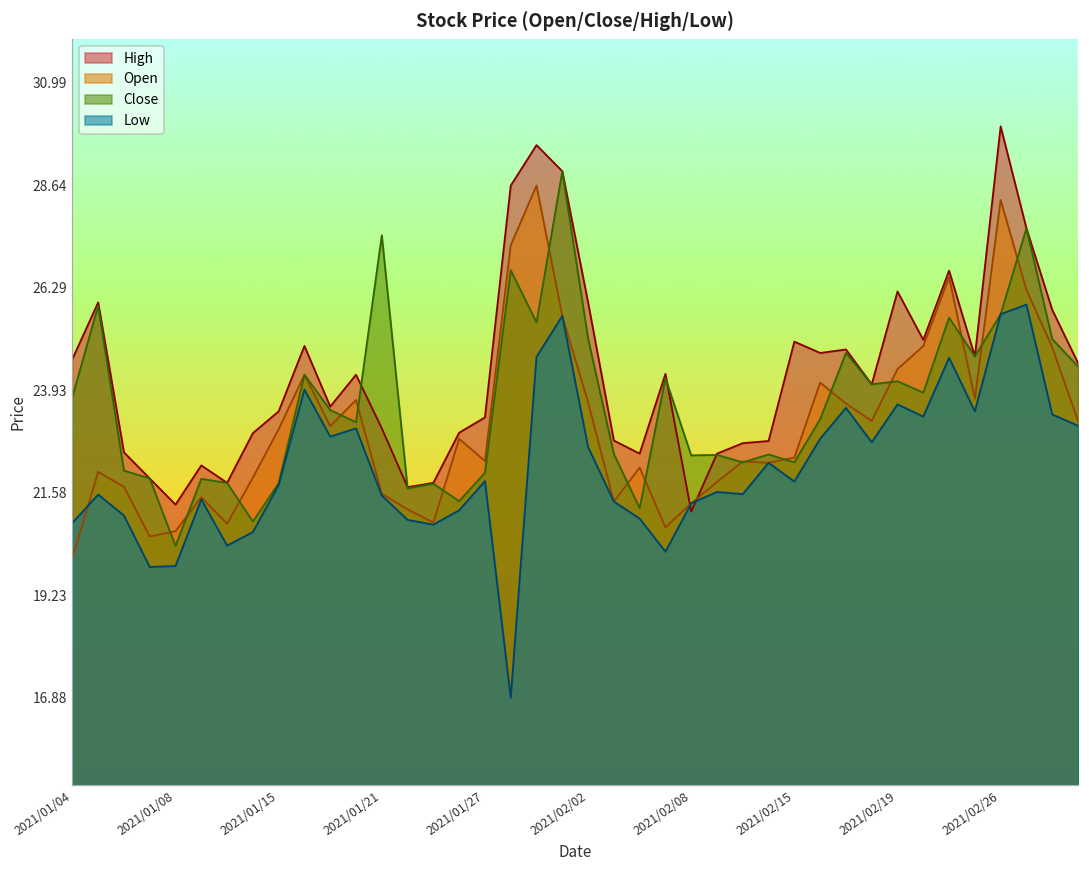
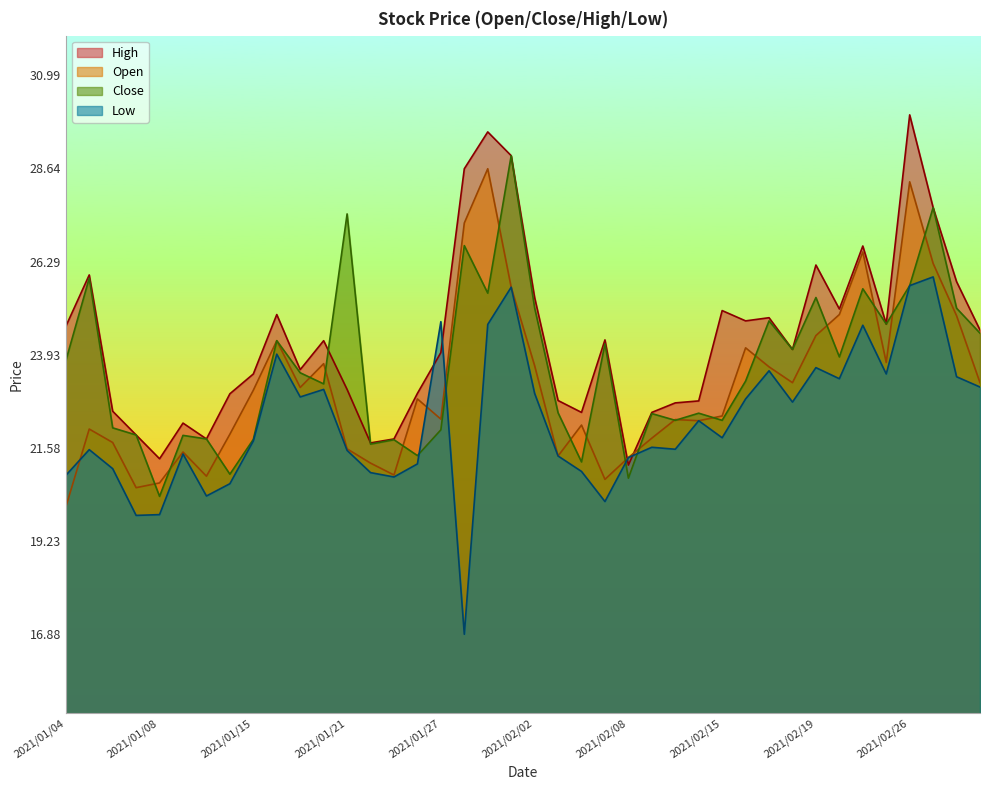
  {
    "High": {
      "2021/01/04": 24.7,
      "2021/01/08": 21.3,
      "2021/01/15": 23.5,
      "2021/01/21": 23.1,
-     "2021/01/27": 23.3,
-     "2021/02/02": 26.0,
+     "2021/01/27": 24.0,
+     "2021/02/02": 25.4,
      "2021/02/08": 21.2,
      "2021/02/15": 25.1,
      "2021/02/19": 26.2,
      "2021/02/26": 30.0
    },
    "Open": {
      "2021/01/04": 20.1,
      "2021/01/08": 20.7,
      "2021/01/15": 23.0,
      "2021/01/27": 22.3,
      "2021/02/02": 23.7,
      "2021/02/15": 22.4,
      "2021/02/19": 24.4,
      "2021/02/26": 28.3
    },
    "Close": {
      "2021/01/04": 23.8,
      "2021/01/08": 20.4,
      "2021/01/21": 27.5,
      "2021/01/27": 22.0,
      "2021/02/02": 25.1,
-     "2021/02/08": 22.4,
+     "2021/02/08": 20.8,
      "2021/02/15": 22.3,
-     "2021/02/19": 24.1
+     "2021/02/19": 25.4
    },
    "Low": {
      "2021/01/04": 20.9,
      "2021/01/08": 19.9,
-     "2021/01/27": 21.9,
-     "2021/02/02": 22.6,
+     "2021/01/27": 24.8,
+     "2021/02/02": 23.0,
      "2021/02/15": 21.8,
      "2021/02/19": 23.6
    }
  }
